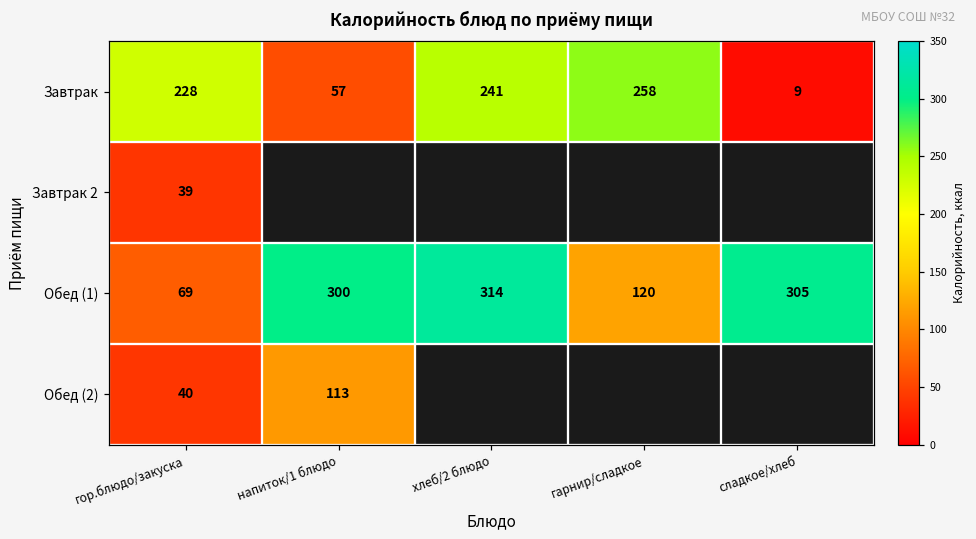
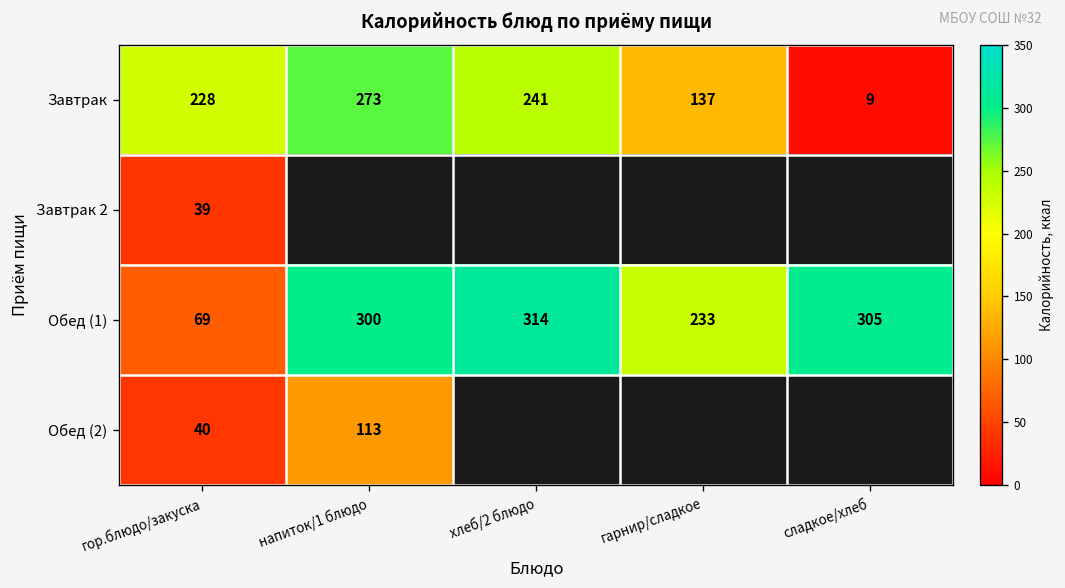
  {
    "Завтрак": {
      "гор.блюдо/закуска": 228,
-     "напиток/1 блюдо": 57,
+     "напиток/1 блюдо": 273,
      "хлеб/2 блюдо": 241,
-     "гарнир/сладкое": 258,
+     "гарнир/сладкое": 137,
      "сладкое/хлеб": 9
    },
    "Завтрак 2": {
      "гор.блюдо/закуска": 39
    },
    "Обед (1)": {
      "гор.блюдо/закуска": 69,
      "напиток/1 блюдо": 300,
      "хлеб/2 блюдо": 314,
-     "гарнир/сладкое": 120,
+     "гарнир/сладкое": 233,
      "сладкое/хлеб": 305
    },
    "Обед (2)": {
      "гор.блюдо/закуска": 40,
      "напиток/1 блюдо": 113
    }
  }
